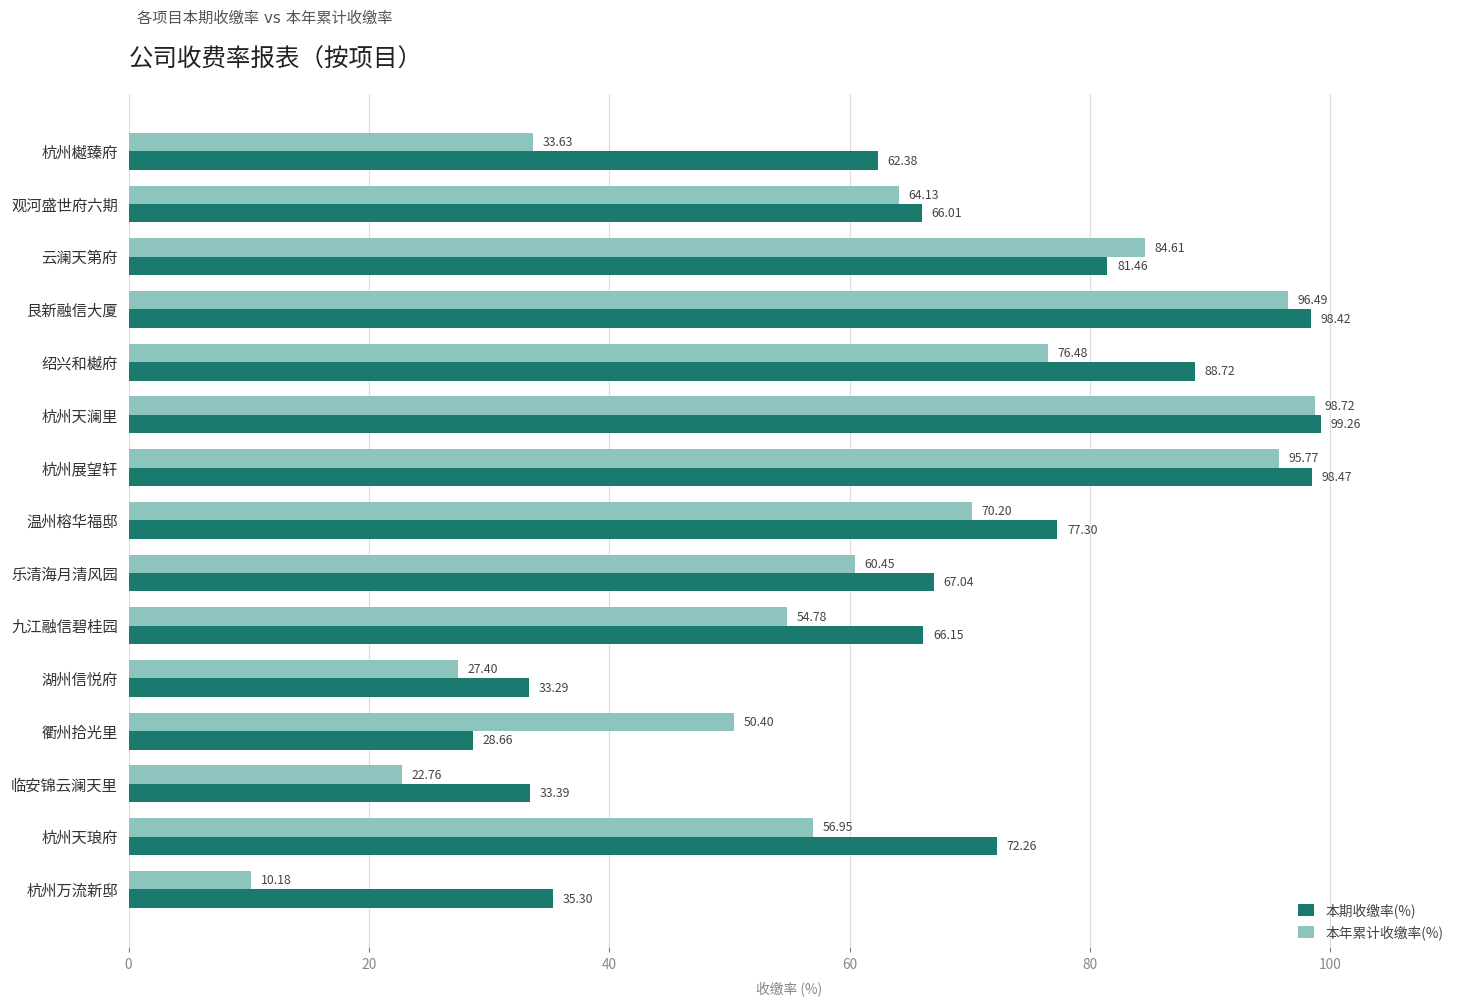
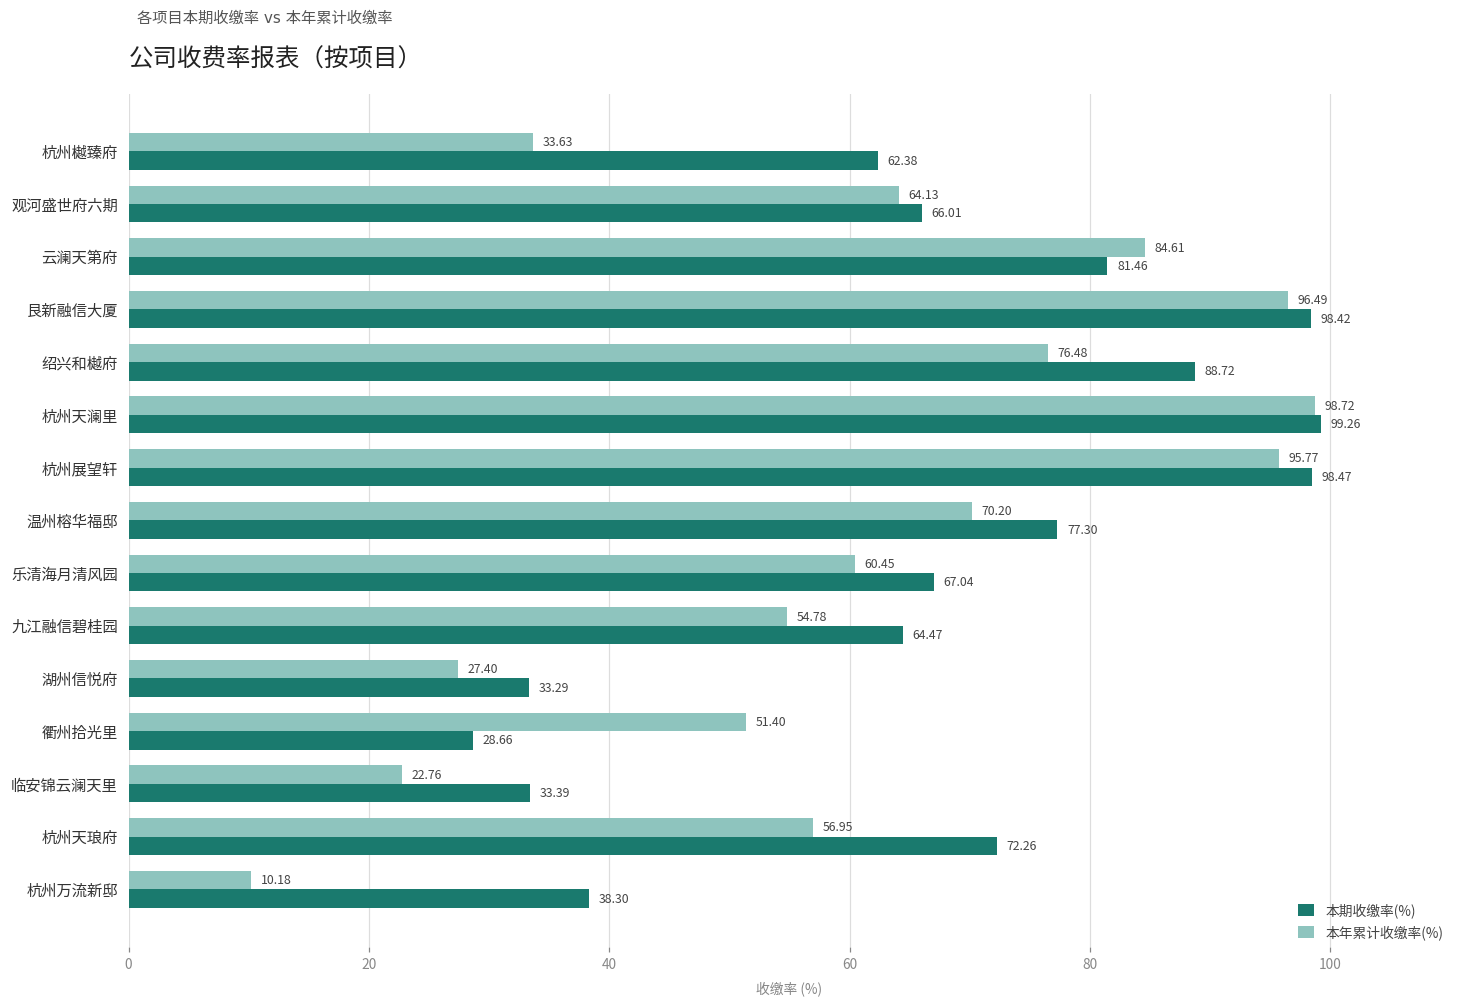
  {
    "本期收缴率(%)": {
      "杭州樾臻府": 62.38,
      "观河盛世府六期": 66.01,
      "云澜天第府": 81.46,
      "艮新融信大厦": 98.42,
      "绍兴和樾府": 88.72,
      "杭州天澜里": 99.26,
      "杭州展望轩": 98.47,
      "温州榕华福邸": 77.30,
      "乐清海月清风园": 67.04,
-     "九江融信碧桂园": 66.15,
+     "九江融信碧桂园": 64.47,
      "湖州信悦府": 33.29,
      "衢州拾光里": 28.66,
      "临安锦云澜天里": 33.39,
      "杭州天琅府": 72.26,
-     "杭州万流新邸": 35.30
+     "杭州万流新邸": 38.30
    },
    "本年累计收缴率(%)": {
      "杭州樾臻府": 33.63,
      "观河盛世府六期": 64.13,
      "云澜天第府": 84.61,
      "艮新融信大厦": 96.49,
      "绍兴和樾府": 76.48,
      "杭州天澜里": 98.72,
      "杭州展望轩": 95.77,
      "温州榕华福邸": 70.20,
      "乐清海月清风园": 60.45,
      "九江融信碧桂园": 54.78,
      "湖州信悦府": 27.40,
-     "衢州拾光里": 50.40,
+     "衢州拾光里": 51.40,
      "临安锦云澜天里": 22.76,
      "杭州天琅府": 56.95,
      "杭州万流新邸": 10.18
    }
  }
